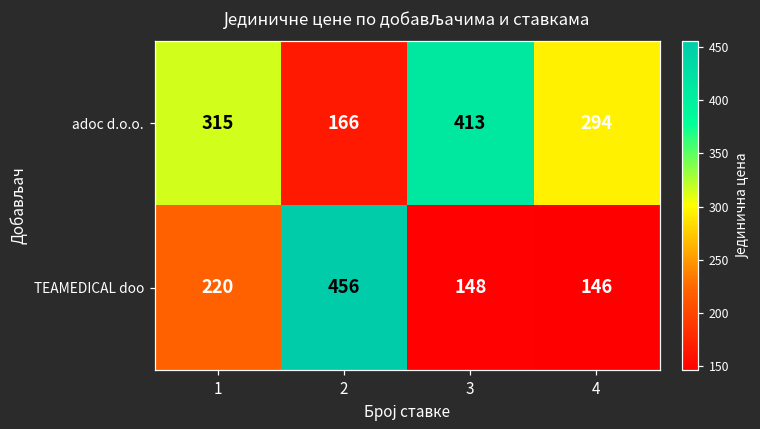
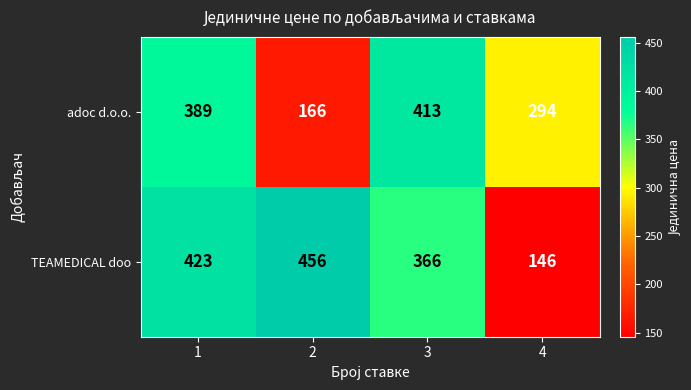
  {
    "adoc d.o.o.": {
-     "1": 315,
+     "1": 389,
      "2": 166,
      "3": 413,
      "4": 294
    },
    "TEAMEDICAL doo": {
-     "1": 220,
+     "1": 423,
      "2": 456,
-     "3": 148,
+     "3": 366,
      "4": 146
    }
  }
